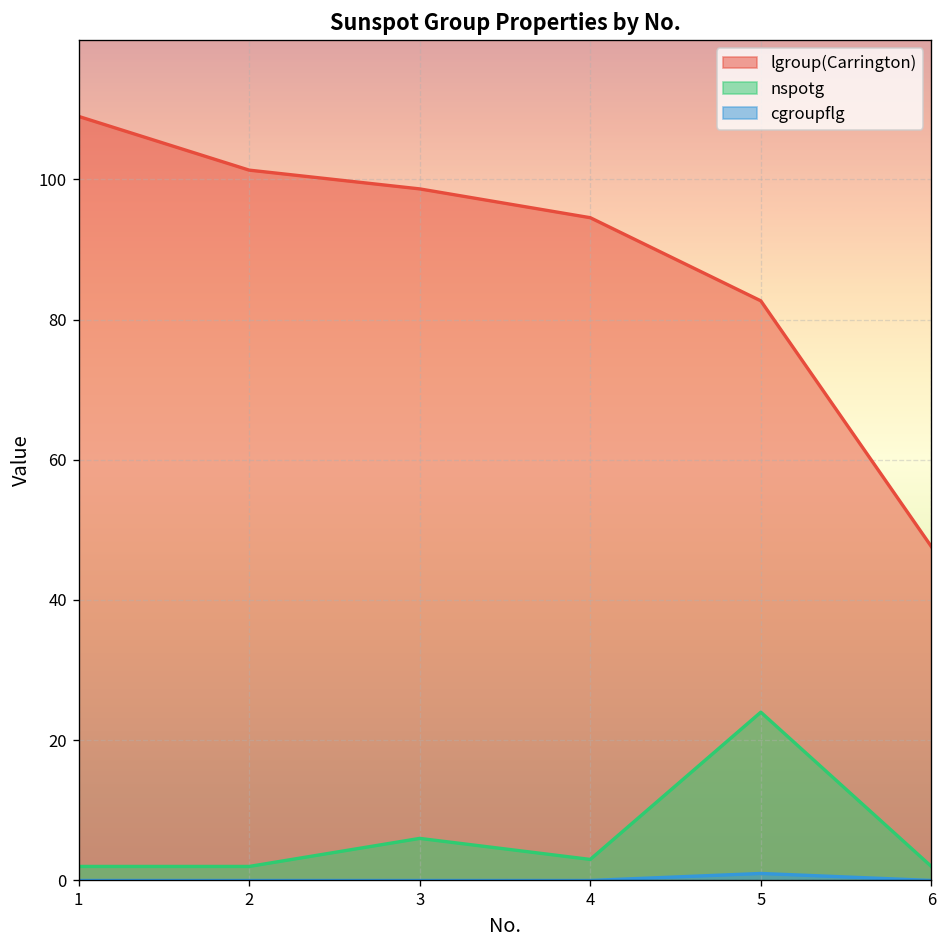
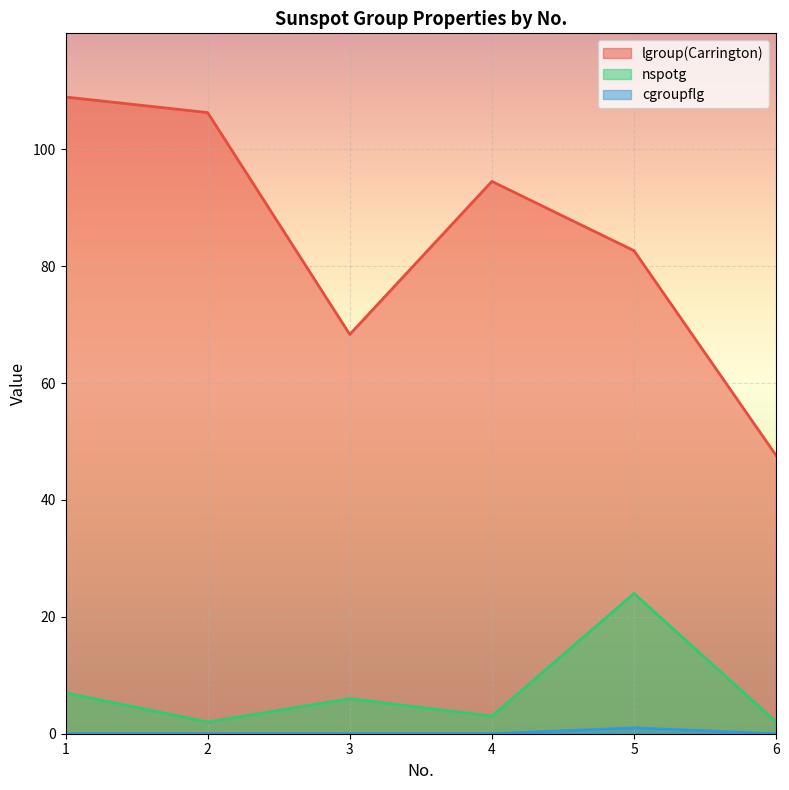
  {
    "lgroup(Carrington)": {
      "1": 109,
-     "2": 101,
-     "3": 99,
+     "2": 106,
+     "3": 68,
      "4": 95,
      "5": 83,
      "6": 48
    },
    "nspotg": {
-     "1": 2,
+     "1": 7,
      "2": 2,
      "3": 6,
      "4": 3,
      "5": 24,
      "6": 2
    },
    "cgroupflg": {
      "1": 0,
      "2": 0,
      "3": 0,
      "4": 0,
      "5": 1,
      "6": 0
    }
  }
